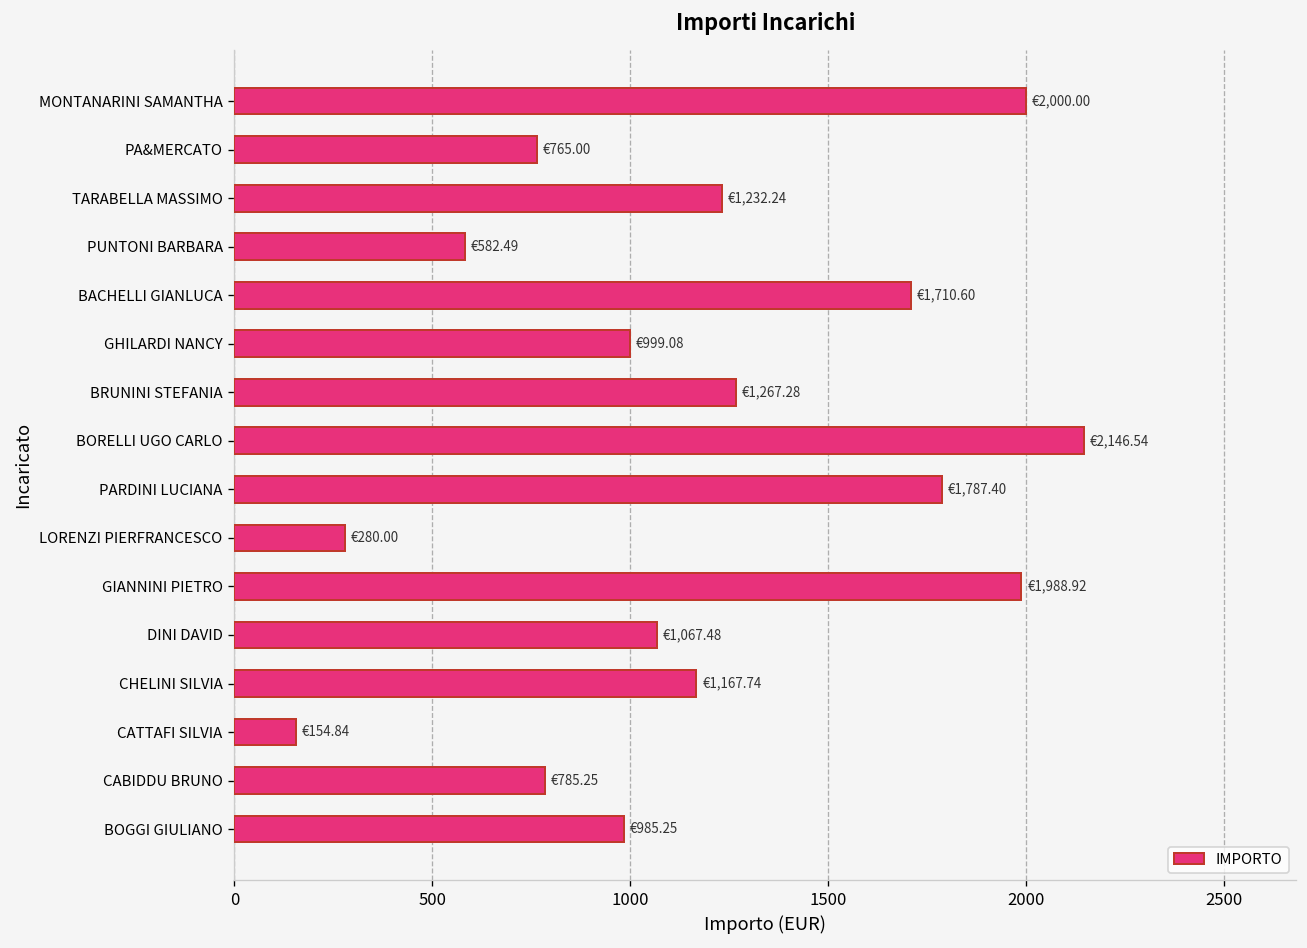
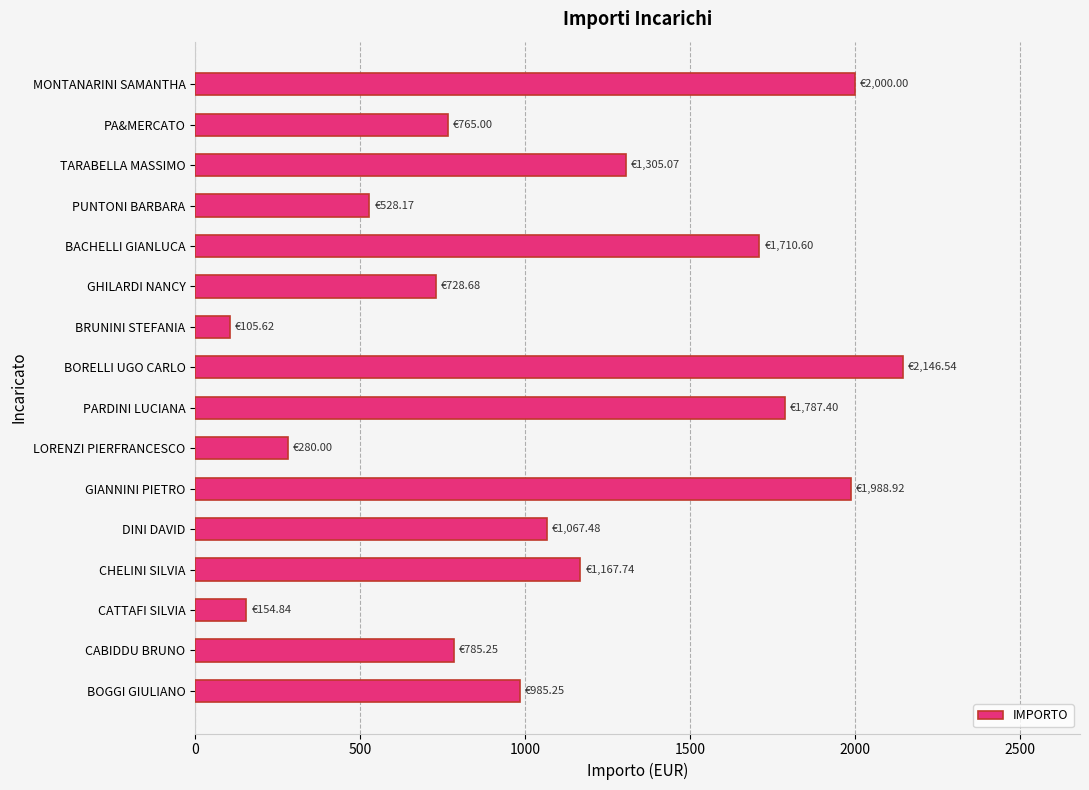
  {
    "MONTANARINI SAMANTHA": "€2,000.00",
    "PA&MERCATO": "€765.00",
-   "TARABELLA MASSIMO": "€1,232.24",
-   "PUNTONI BARBARA": "€582.49",
+   "TARABELLA MASSIMO": "€1,305.07",
+   "PUNTONI BARBARA": "€528.17",
    "BACHELLI GIANLUCA": "€1,710.60",
-   "GHILARDI NANCY": "€999.08",
-   "BRUNINI STEFANIA": "€1,267.28",
+   "GHILARDI NANCY": "€728.68",
+   "BRUNINI STEFANIA": "€105.62",
    "BORELLI UGO CARLO": "€2,146.54",
    "PARDINI LUCIANA": "€1,787.40",
    "LORENZI PIERFRANCESCO": "€280.00",
    "GIANNINI PIETRO": "€1,988.92",
    "DINI DAVID": "€1,067.48",
    "CHELINI SILVIA": "€1,167.74",
    "CATTAFI SILVIA": "€154.84",
    "CABIDDU BRUNO": "€785.25",
    "BOGGI GIULIANO": "€985.25"
  }
